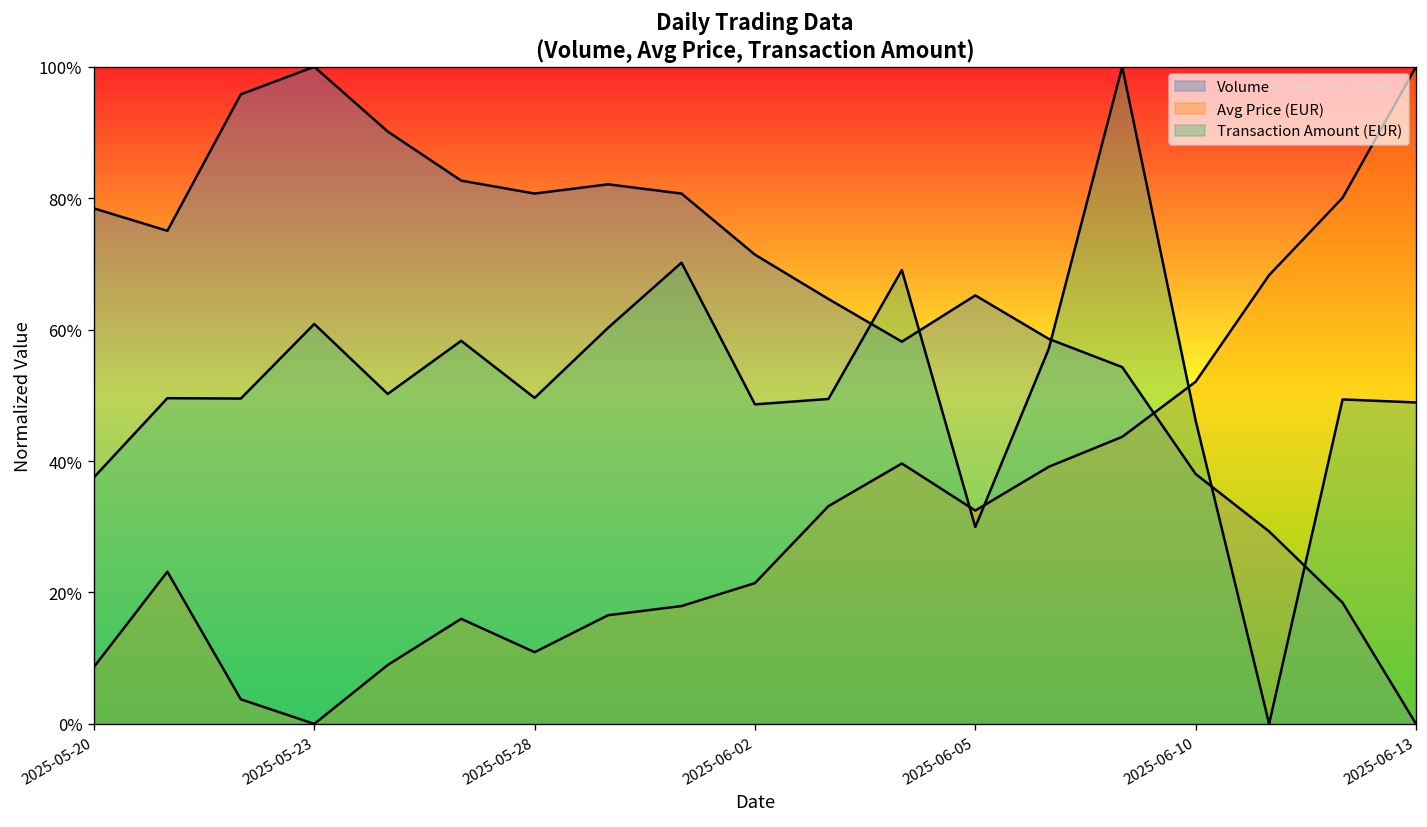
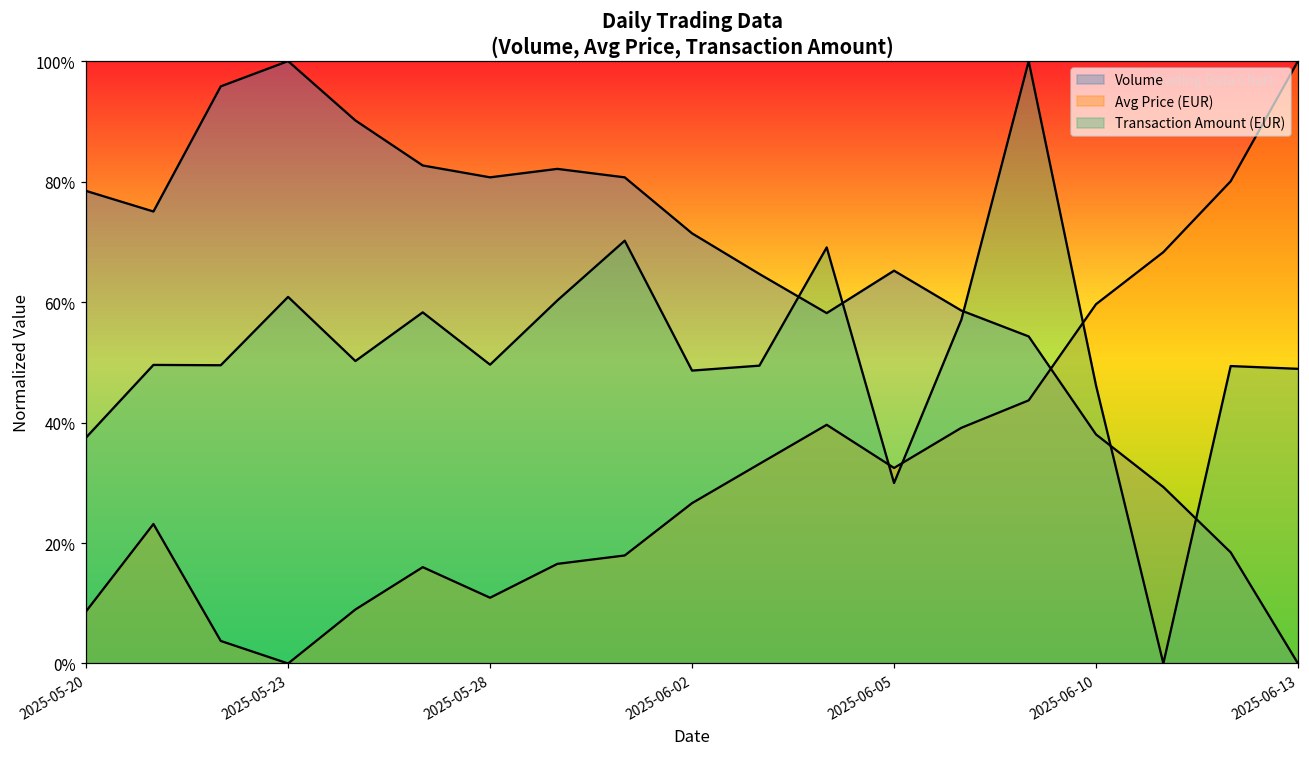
  {
    "Avg Price (EUR)": {
      "2025-05-20": "9%",
      "2025-05-23": "0%",
      "2025-05-28": "11%",
-     "2025-06-02": "21%",
+     "2025-06-02": "27%",
      "2025-06-05": "32%",
-     "2025-06-10": "52%",
+     "2025-06-10": "60%",
      "2025-06-13": "100%"
    }
  }
